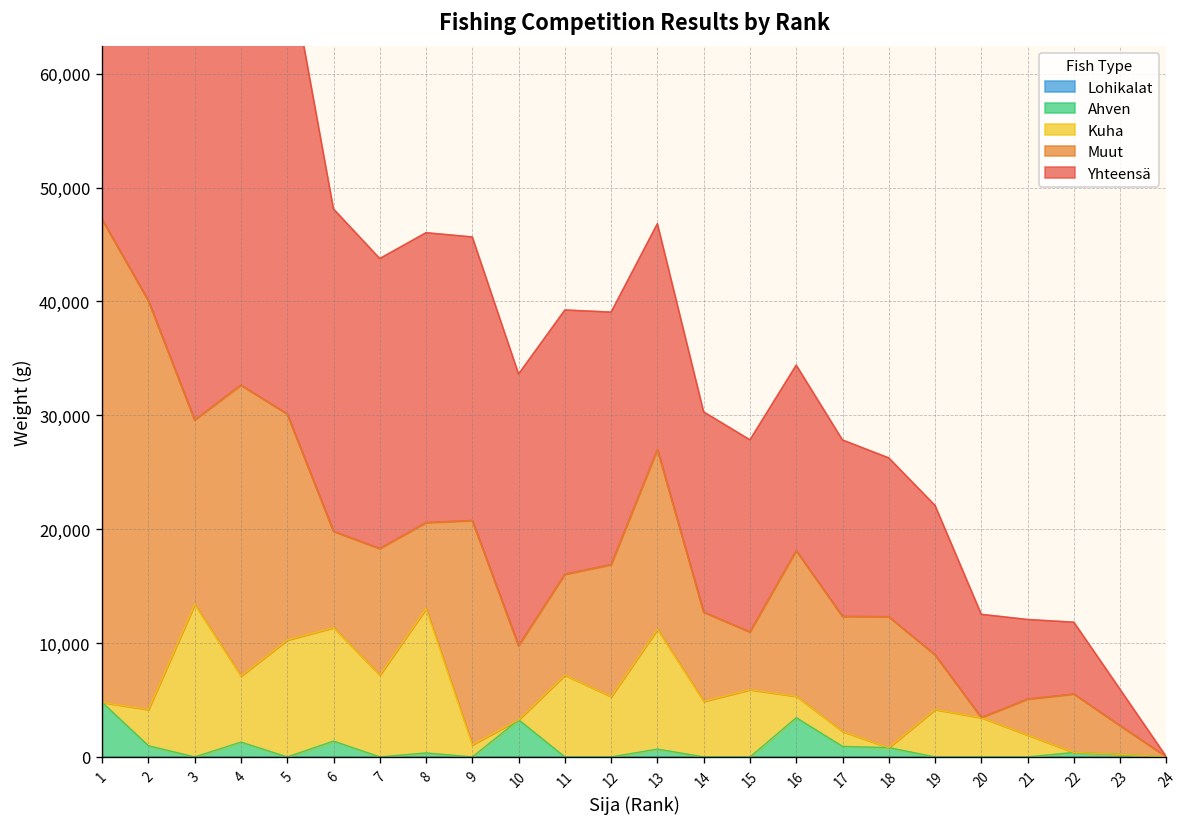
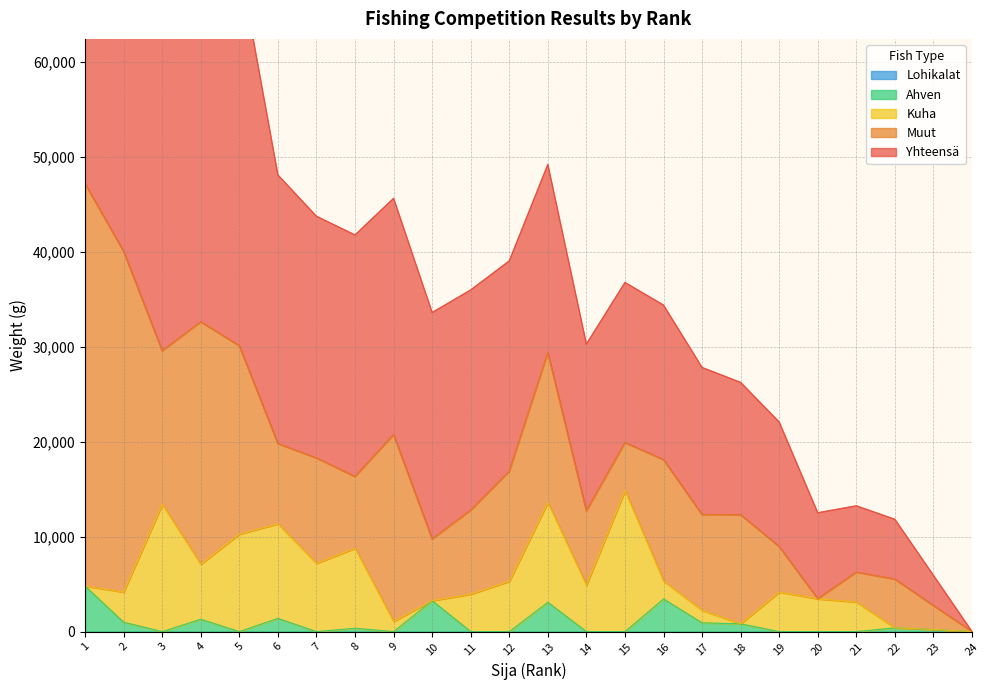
  {
    "Lohikalat": {
      "1": "0",
      "2": "0",
      "4": "0",
      "6": "0",
      "8": "0",
      "10": "0",
      "13": "0",
      "16": "0",
      "17": "0",
      "18": "0",
      "22": "0"
    },
    "Ahven": {
      "2": "1,000",
      "4": "1,000",
      "6": "1,000",
      "8": "0",
-     "13": "1,000",
+     "13": "3,000",
      "16": "3,000",
      "17": "1,000"
    },
    "Kuha": {
      "2": "3,000",
      "3": "13,000",
      "4": "6,000",
      "5": "10,000",
      "6": "10,000",
      "7": "7,000",
-     "8": "13,000",
+     "8": "8,000",
      "9": "1,000",
-     "11": "7,000",
+     "11": "4,000",
      "12": "5,000",
      "13": "11,000",
      "14": "5,000",
-     "15": "6,000",
+     "15": "15,000",
      "16": "2,000",
      "17": "1,000",
      "19": "4,000",
-     "21": "2,000"
+     "21": "3,000"
    }
  }
